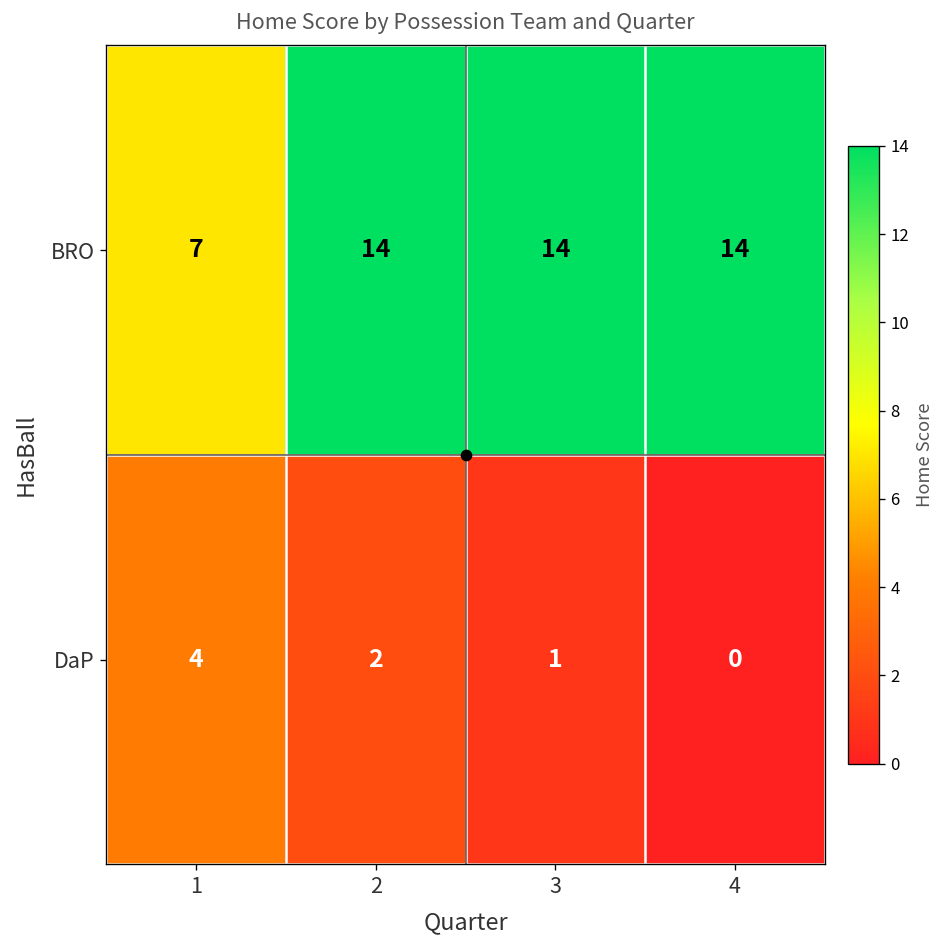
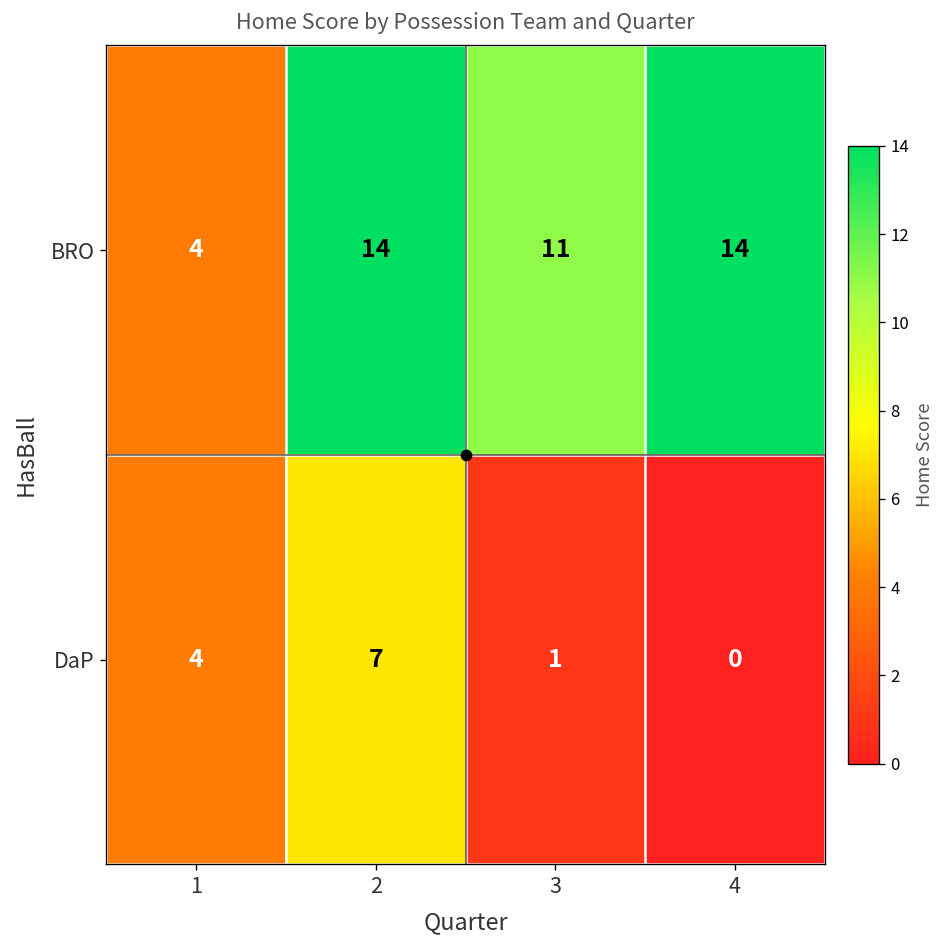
  {
    "BRO": {
-     "1": 7,
+     "1": 4,
      "2": 14,
-     "3": 14,
+     "3": 11,
      "4": 14
    },
    "DaP": {
      "1": 4,
-     "2": 2,
+     "2": 7,
      "3": 1,
      "4": 0
    }
  }
